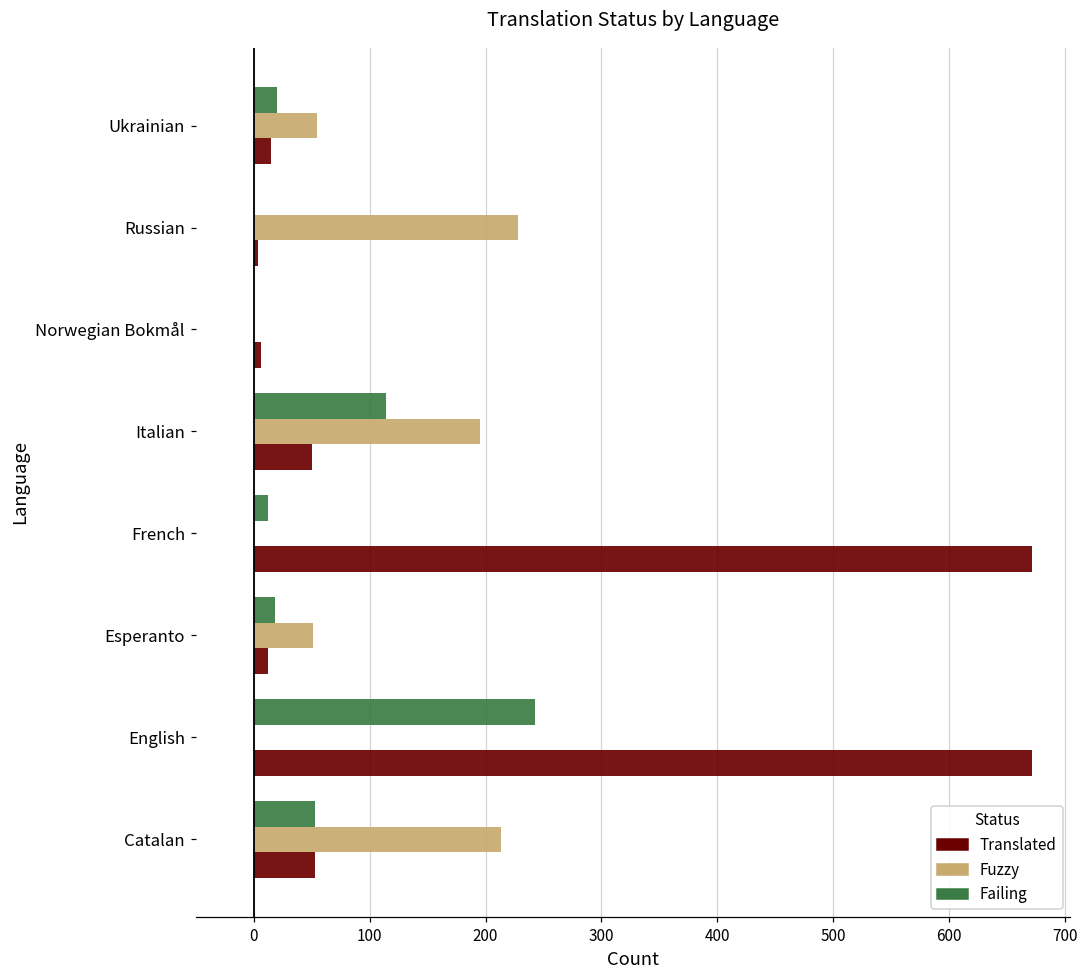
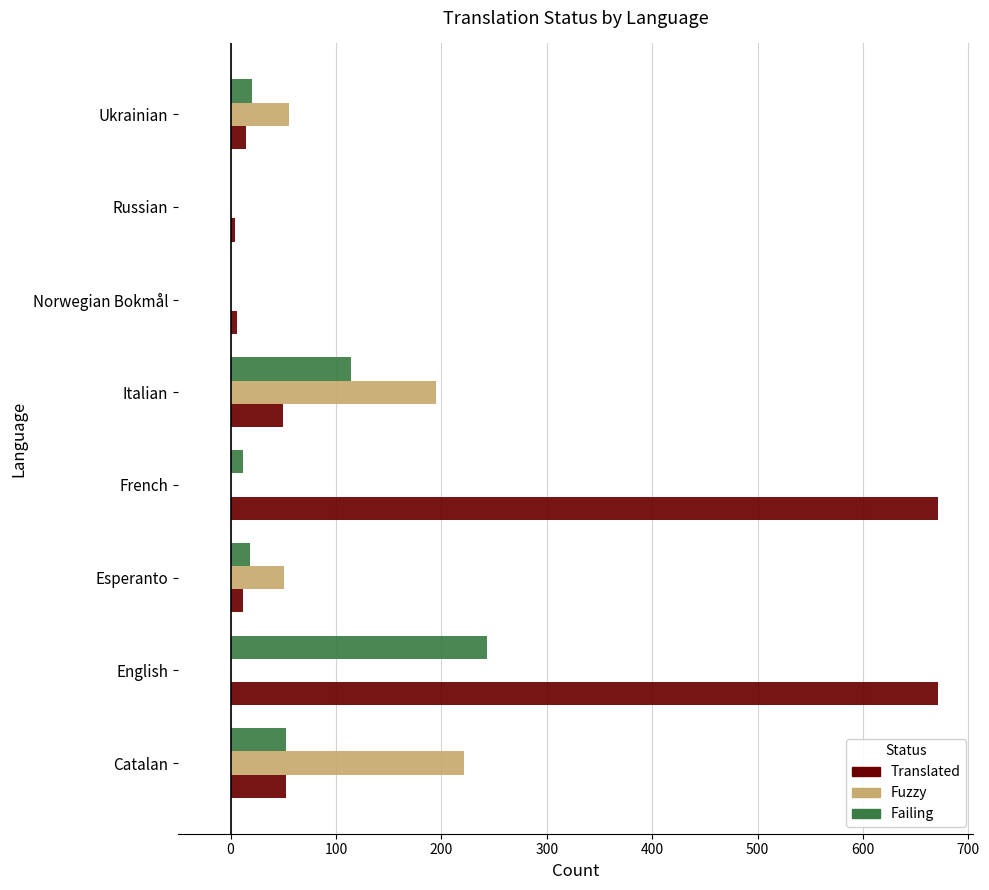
  {
    "Translated": {
      "Ukrainian": 15,
      "Russian": 4,
      "Norwegian Bokmål": 6,
      "Italian": 50,
      "French": 671,
      "Esperanto": 12,
      "English": 671,
      "Catalan": 53
    },
    "Fuzzy": {
      "Ukrainian": 55,
-     "Russian": 228,
+     "Russian": 0,
      "Norwegian Bokmål": 0,
      "Italian": 195,
      "French": 0,
      "Esperanto": 51,
      "English": 0,
-     "Catalan": 213
+     "Catalan": 221
    },
    "Failing": {
      "Ukrainian": 20,
      "Russian": 0,
      "Norwegian Bokmål": 0,
      "Italian": 114,
      "French": 12,
      "Esperanto": 18,
      "English": 243,
      "Catalan": 53
    }
  }
